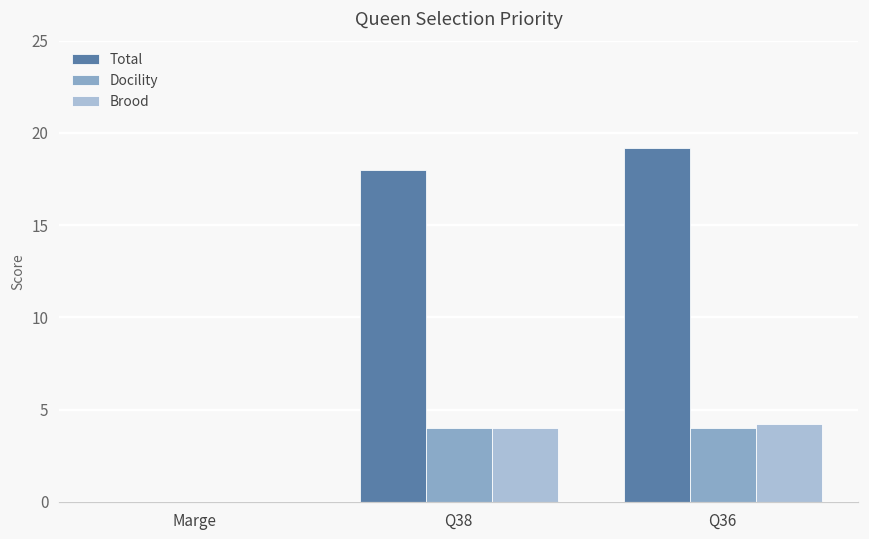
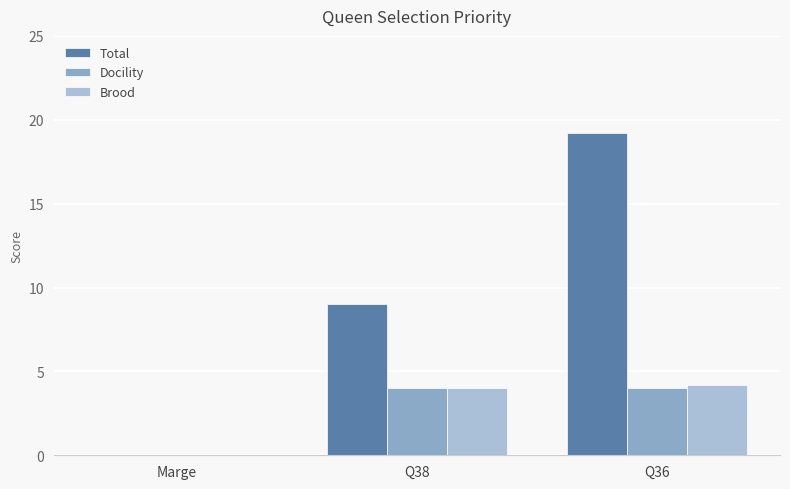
  {
    "Total": {
      "Marge": 0,
-     "Q38": 18,
+     "Q38": 9,
      "Q36": 19.2
    }
  }
